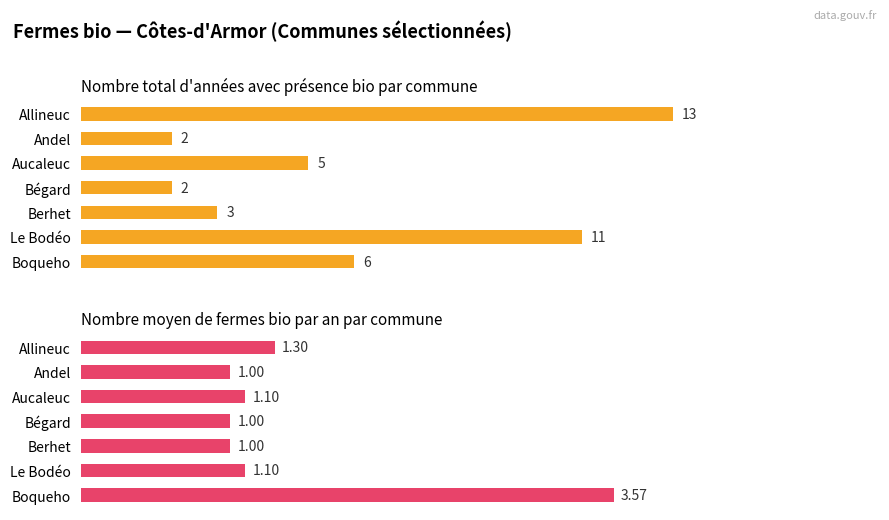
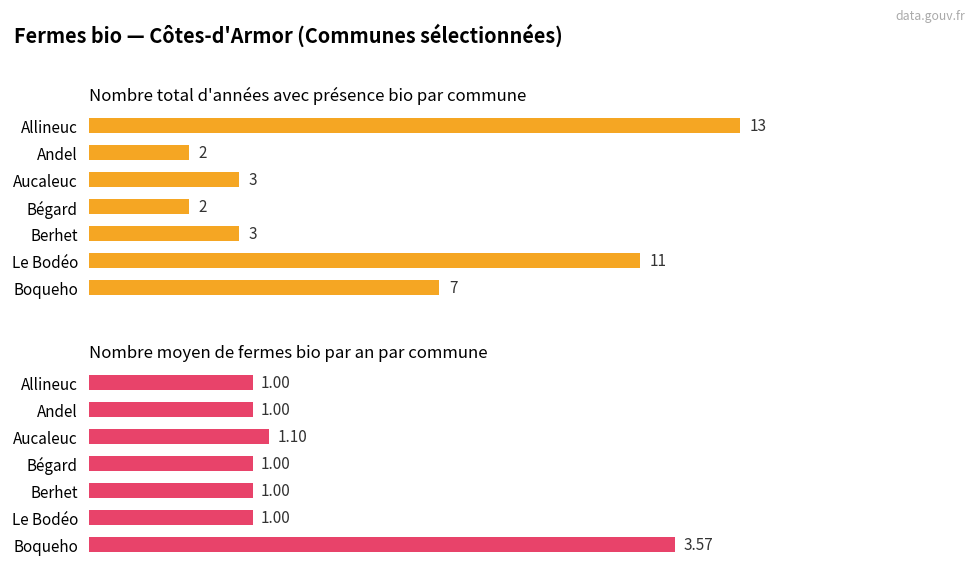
  {
    "Nombre total d'années avec présence bio par commune": {
      "Allineuc": 13,
      "Andel": 2,
-     "Aucaleuc": 5,
+     "Aucaleuc": 3,
      "Bégard": 2,
      "Berhet": 3,
      "Le Bodéo": 11,
-     "Boqueho": 6
+     "Boqueho": 7
    },
    "Nombre moyen de fermes bio par an par commune": {
-     "Allineuc": 1.30,
+     "Allineuc": 1.00,
      "Andel": 1.00,
      "Aucaleuc": 1.10,
      "Bégard": 1.00,
      "Berhet": 1.00,
-     "Le Bodéo": 1.10,
+     "Le Bodéo": 1.00,
      "Boqueho": 3.57
    }
  }
